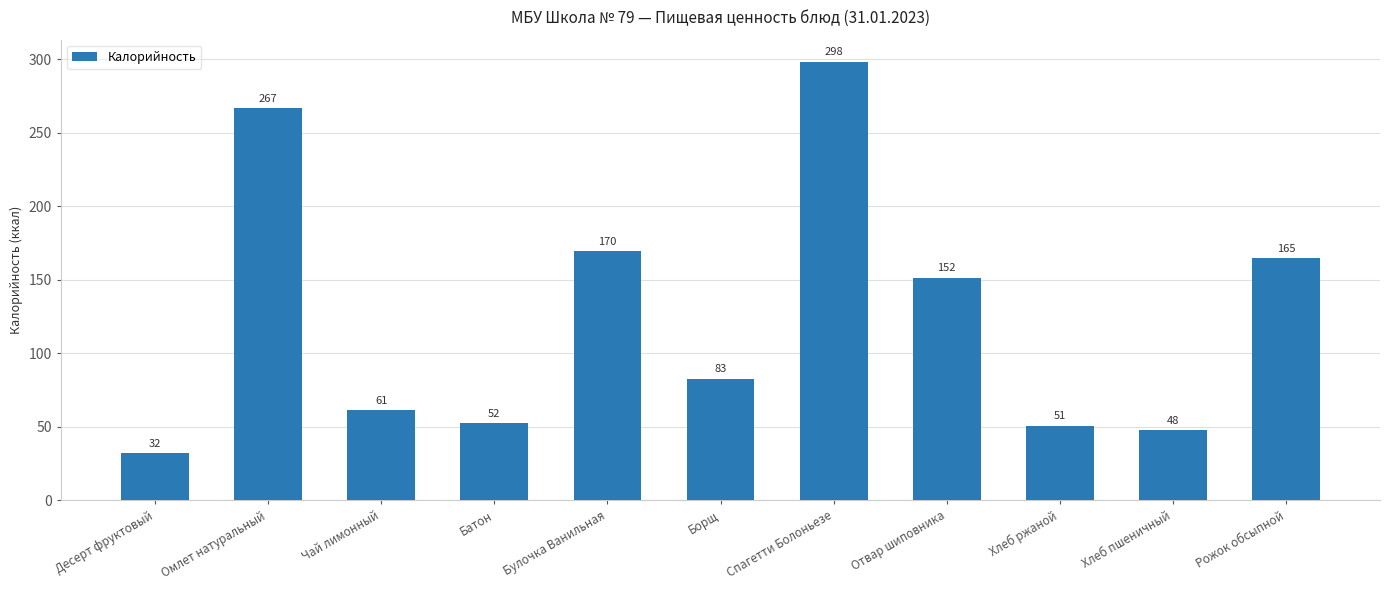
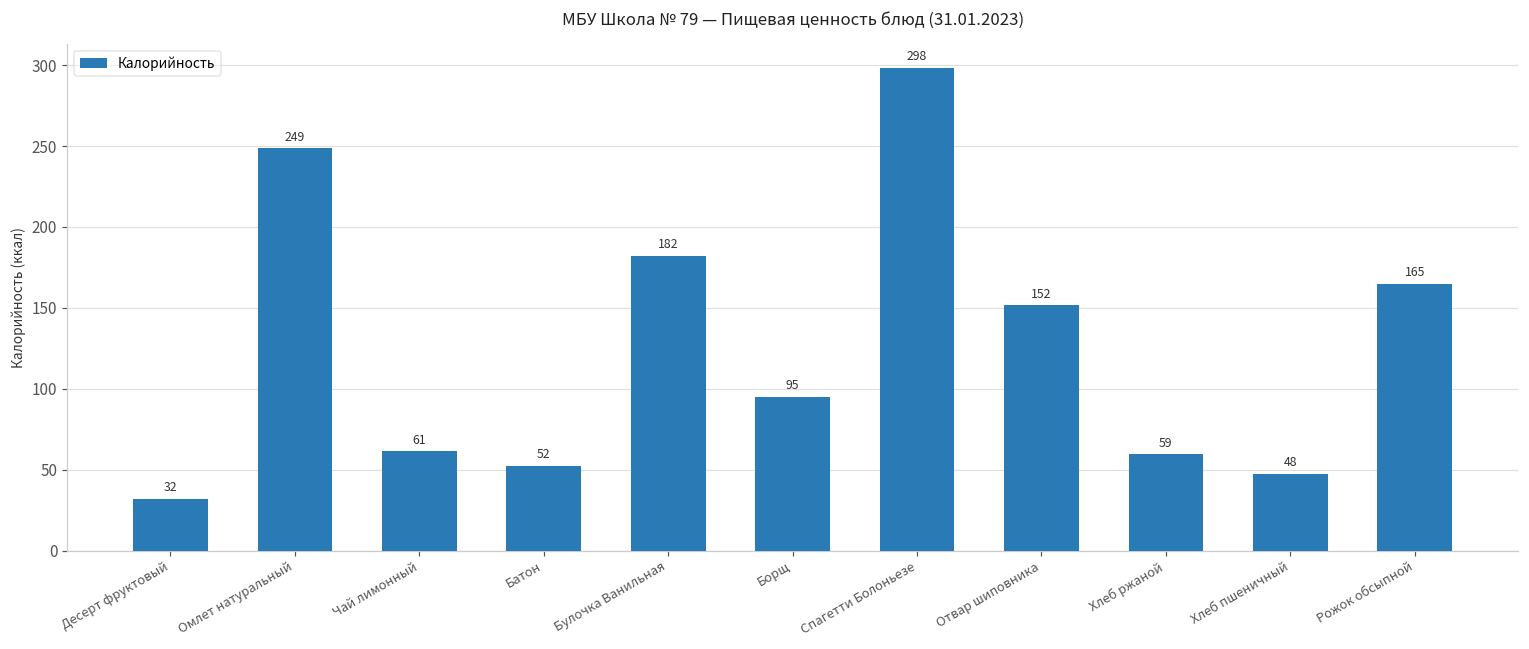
  {
    "Десерт фруктовый": 32,
-   "Омлет натуральный": 267,
+   "Омлет натуральный": 249,
    "Чай лимонный": 61,
    "Батон": 52,
-   "Булочка Ванильная": 170,
-   "Борщ": 83,
+   "Булочка Ванильная": 182,
+   "Борщ": 95,
    "Спагетти Болоньезе": 298,
    "Отвар шиповника": 152,
-   "Хлеб ржаной": 51,
+   "Хлеб ржаной": 59,
    "Хлеб пшеничный": 48,
    "Рожок обсыпной": 165
  }
